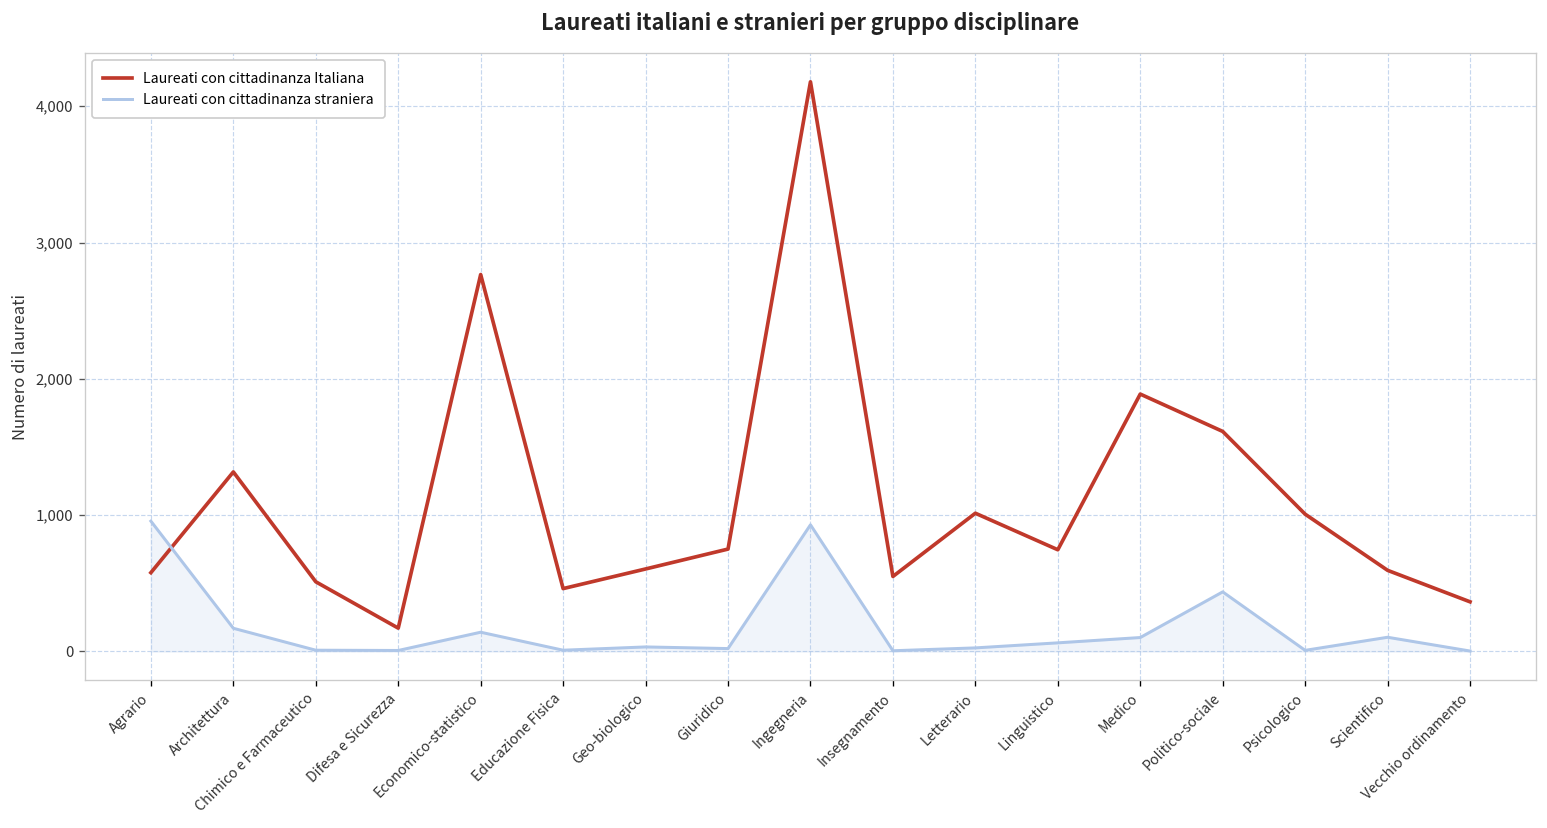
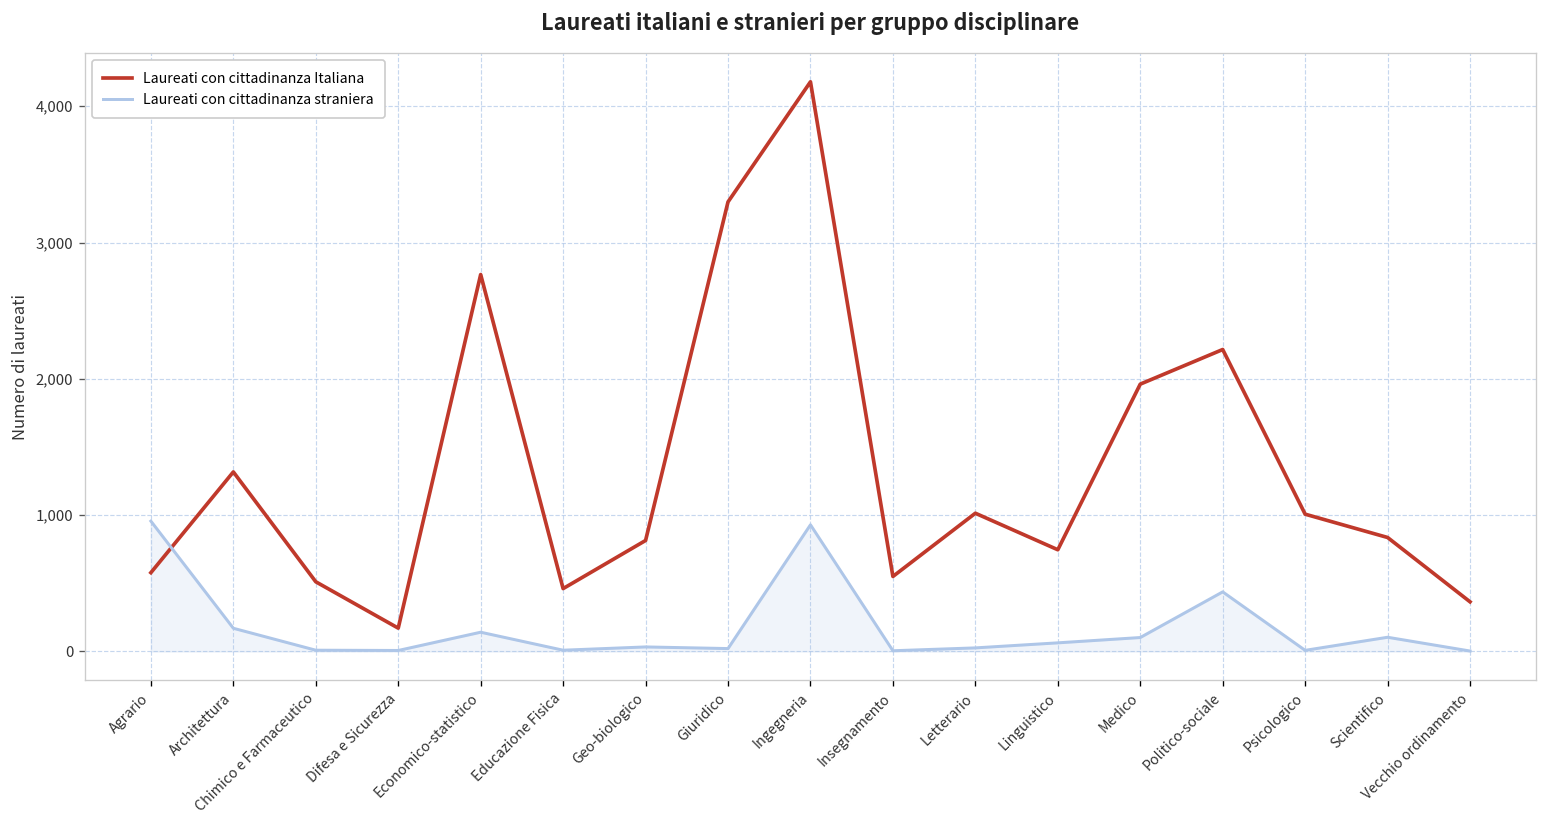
  {
    "Laureati con cittadinanza Italiana": {
      "Agrario": "580",
      "Architettura": "1,320",
      "Chimico e Farmaceutico": "510",
      "Difesa e Sicurezza": "170",
      "Economico-statistico": "2,770",
      "Educazione Fisica": "460",
-     "Geo-biologico": "610",
-     "Giuridico": "750",
+     "Geo-biologico": "810",
+     "Giuridico": "3,300",
      "Ingegneria": "4,180",
      "Insegnamento": "550",
      "Letterario": "1,010",
      "Linguistico": "750",
-     "Medico": "1,890",
-     "Politico-sociale": "1,610",
+     "Medico": "1,960",
+     "Politico-sociale": "2,220",
      "Psicologico": "1,010",
-     "Scientifico": "600",
+     "Scientifico": "840",
      "Vecchio ordinamento": "360"
    },
    "Laureati con cittadinanza straniera": {
      "Agrario": "960",
      "Architettura": "170",
      "Chimico e Farmaceutico": "10",
      "Difesa e Sicurezza": "10",
      "Economico-statistico": "140",
      "Educazione Fisica": "10",
      "Geo-biologico": "30",
      "Giuridico": "20",
      "Ingegneria": "930",
      "Insegnamento": "10",
      "Letterario": "30",
      "Linguistico": "60",
      "Medico": "100",
      "Politico-sociale": "440",
      "Psicologico": "10",
      "Scientifico": "100",
      "Vecchio ordinamento": "0"
    }
  }
